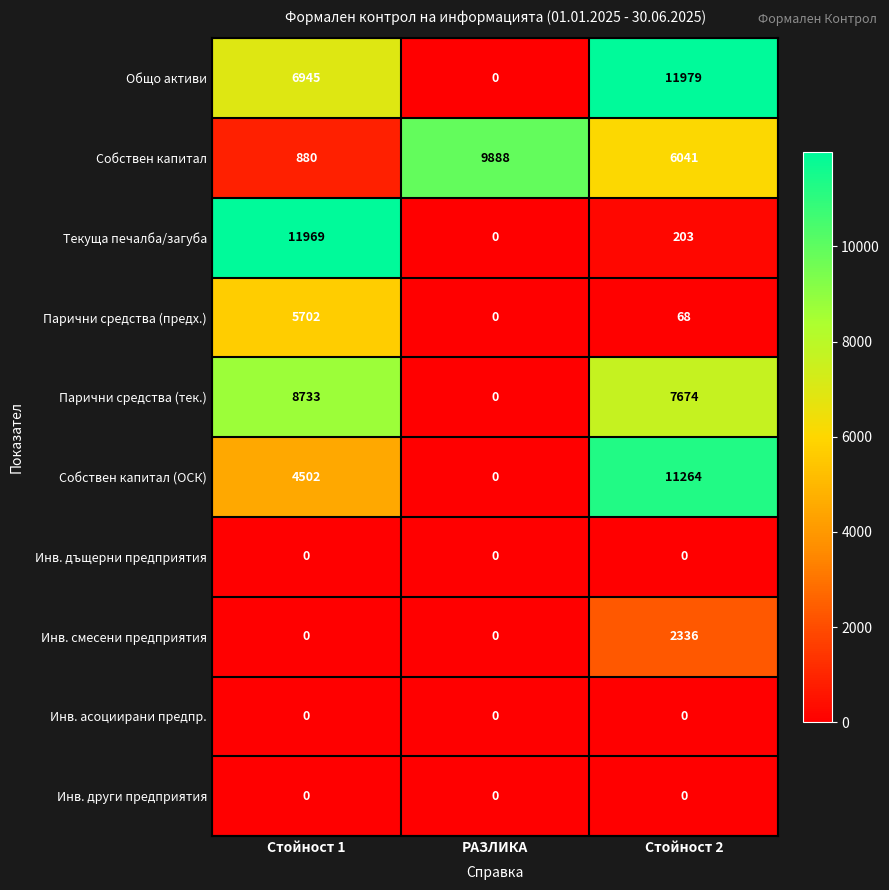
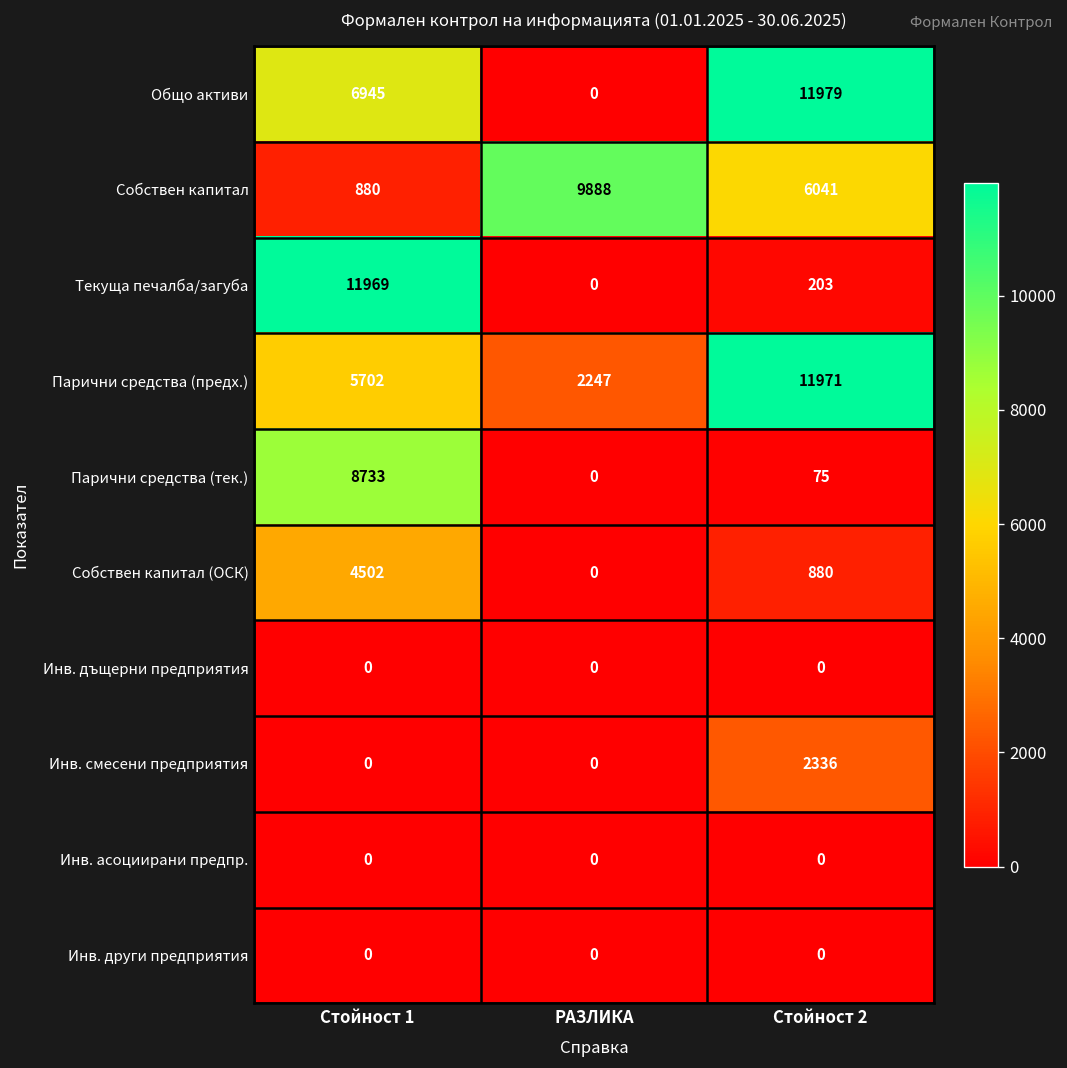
  {
    "Общо активи": {
      "Стойност 1": 6945,
      "РАЗЛИКА": 0,
      "Стойност 2": 11979
    },
    "Собствен капитал": {
      "Стойност 1": 880,
      "РАЗЛИКА": 9888,
      "Стойност 2": 6041
    },
    "Текуща печалба/загуба": {
      "Стойност 1": 11969,
      "РАЗЛИКА": 0,
      "Стойност 2": 203
    },
    "Парични средства (предх.)": {
      "Стойност 1": 5702,
-     "РАЗЛИКА": 0,
-     "Стойност 2": 68
+     "РАЗЛИКА": 2247,
+     "Стойност 2": 11971
    },
    "Парични средства (тек.)": {
      "Стойност 1": 8733,
      "РАЗЛИКА": 0,
-     "Стойност 2": 7674
+     "Стойност 2": 75
    },
    "Собствен капитал (ОСК)": {
      "Стойност 1": 4502,
      "РАЗЛИКА": 0,
-     "Стойност 2": 11264
+     "Стойност 2": 880
    },
    "Инв. дъщерни предприятия": {
      "Стойност 1": 0,
      "РАЗЛИКА": 0,
      "Стойност 2": 0
    },
    "Инв. смесени предприятия": {
      "Стойност 1": 0,
      "РАЗЛИКА": 0,
      "Стойност 2": 2336
    },
    "Инв. асоциирани предпр.": {
      "Стойност 1": 0,
      "РАЗЛИКА": 0,
      "Стойност 2": 0
    },
    "Инв. други предприятия": {
      "Стойност 1": 0,
      "РАЗЛИКА": 0,
      "Стойност 2": 0
    }
  }
